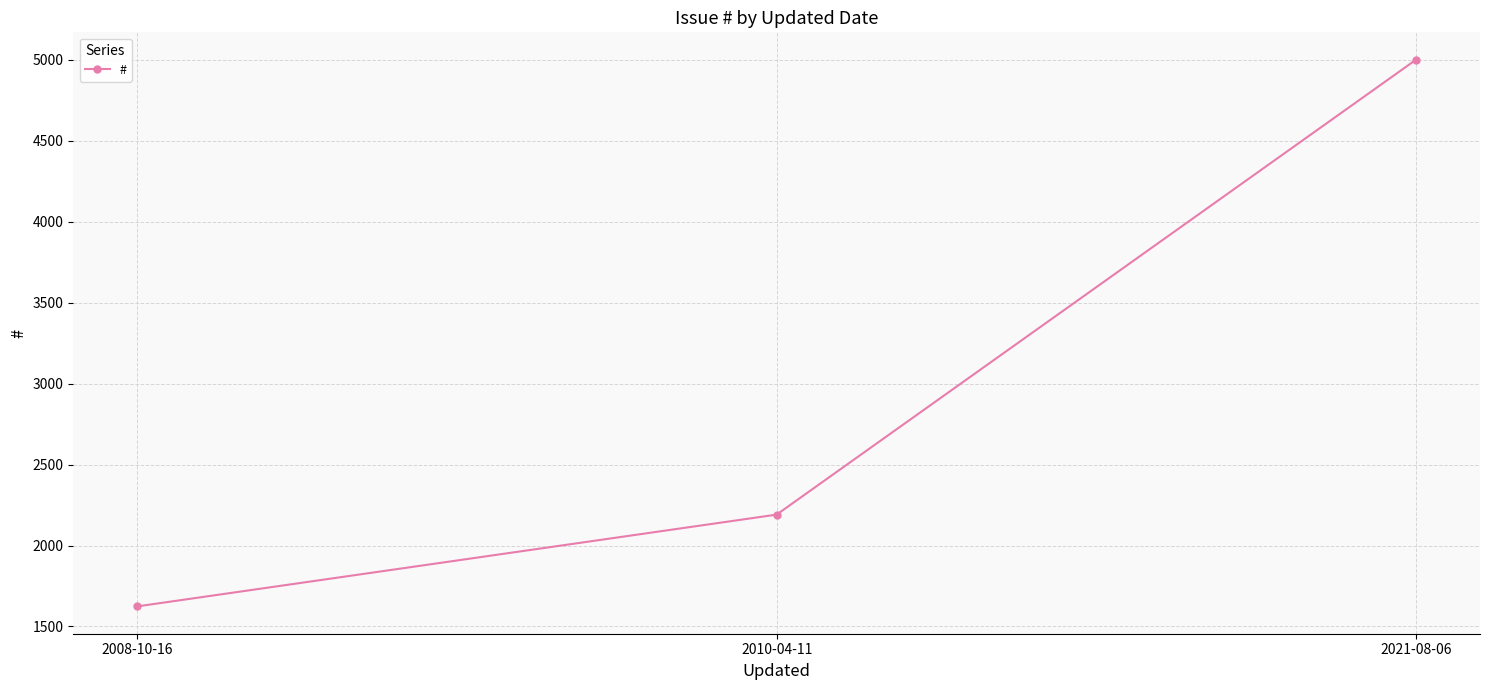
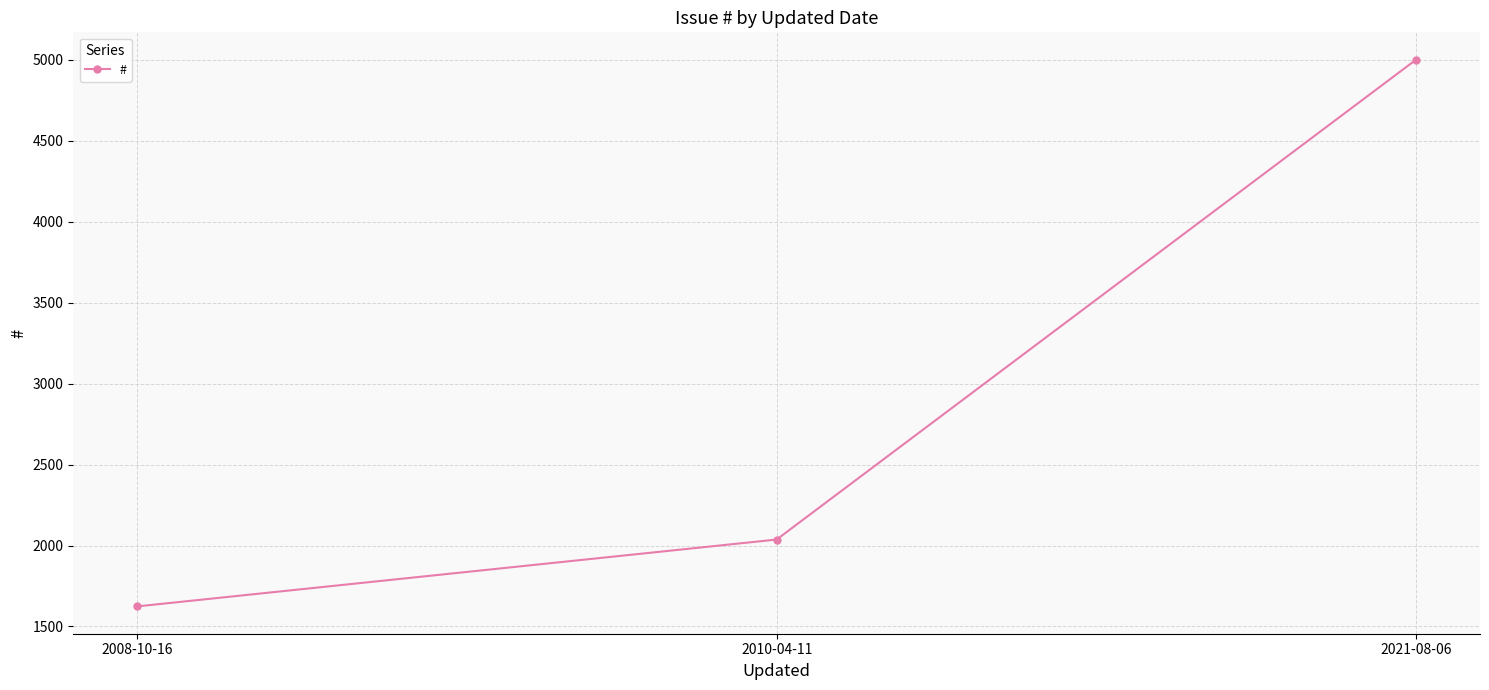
  {
    "2008-10-16": 1620,
-   "2010-04-11": 2190,
+   "2010-04-11": 2040,
    "2021-08-06": 5000
  }
